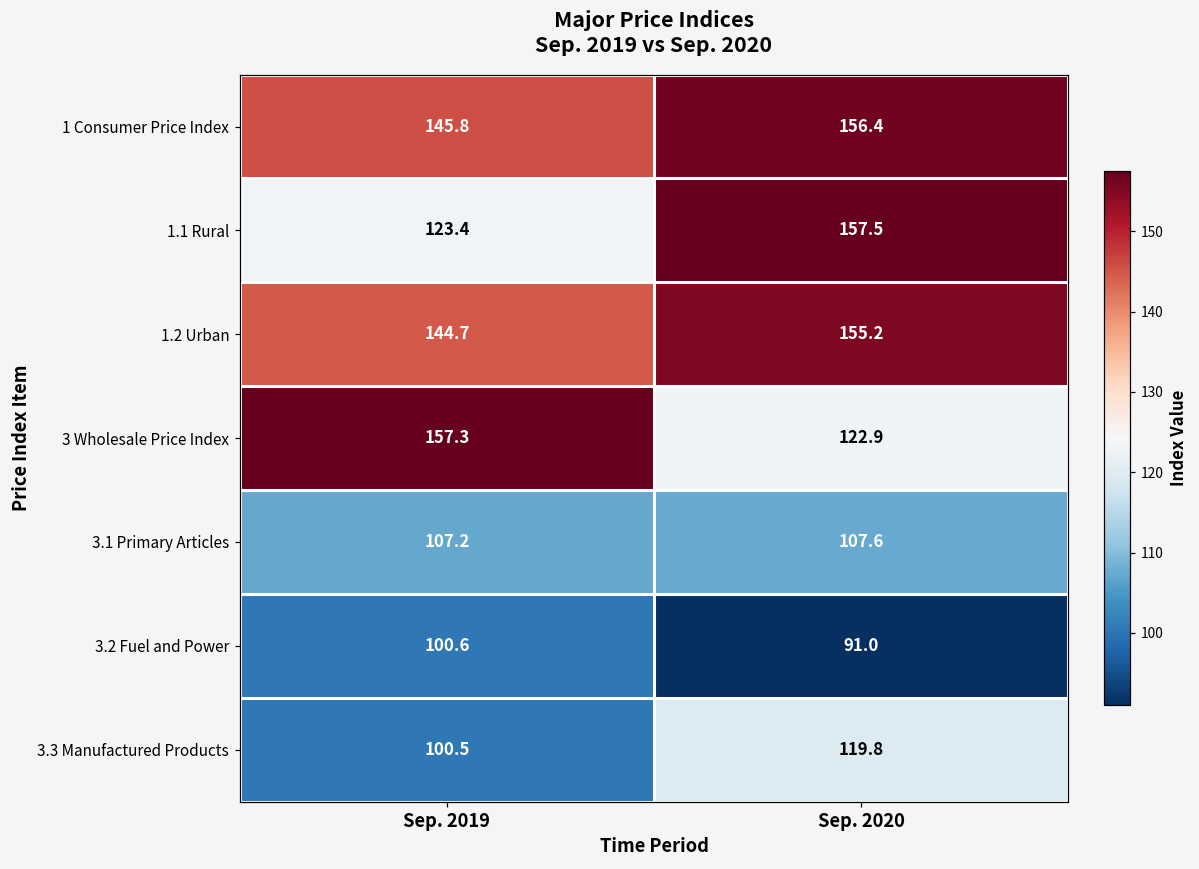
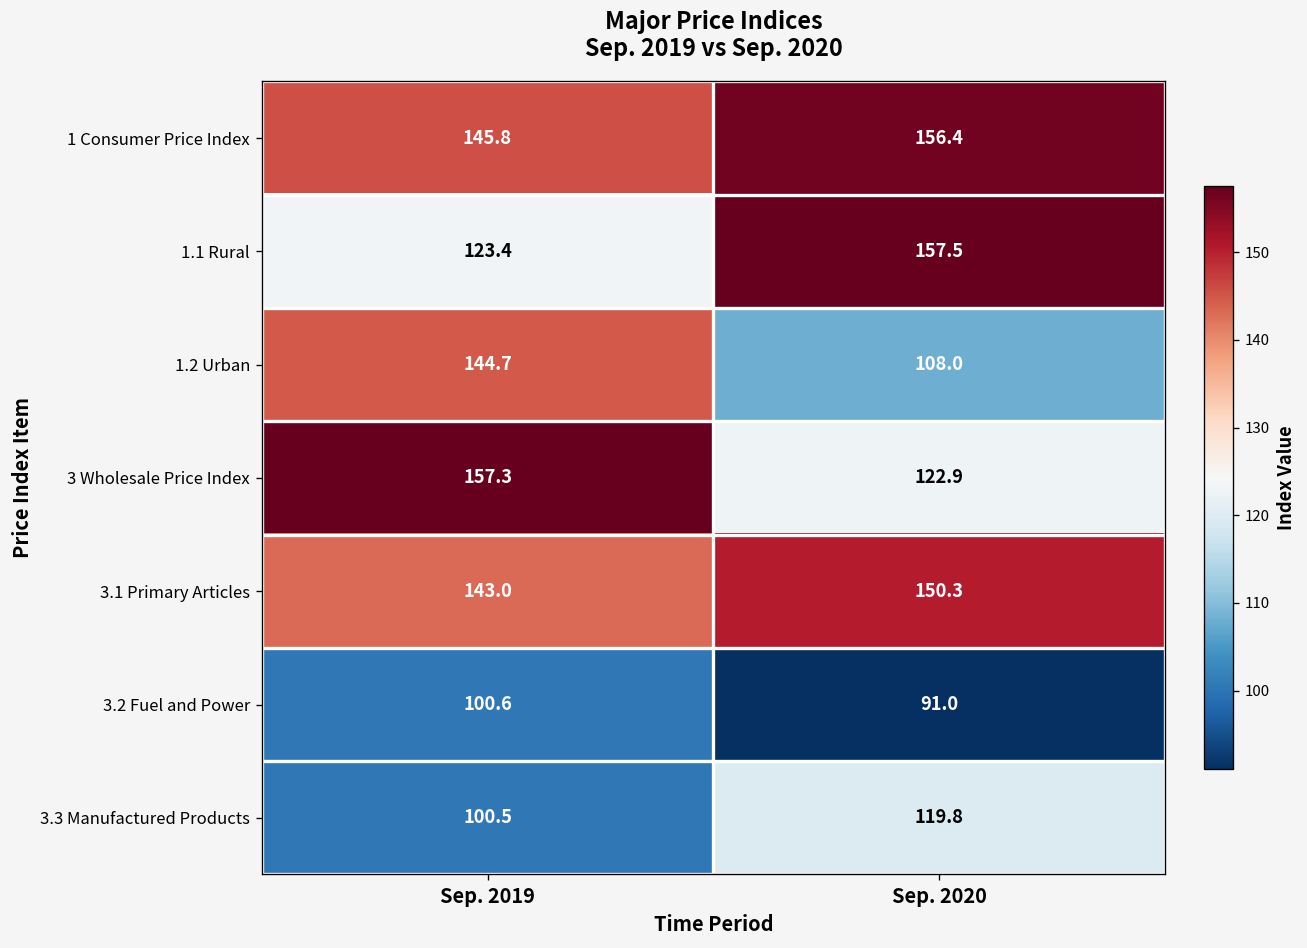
  {
    "1 Consumer Price Index": {
      "Sep. 2019": 145.8,
      "Sep. 2020": 156.4
    },
    "1.1 Rural": {
      "Sep. 2019": 123.4,
      "Sep. 2020": 157.5
    },
    "1.2 Urban": {
      "Sep. 2019": 144.7,
-     "Sep. 2020": 155.2
+     "Sep. 2020": 108.0
    },
    "3 Wholesale Price Index": {
      "Sep. 2019": 157.3,
      "Sep. 2020": 122.9
    },
    "3.1 Primary Articles": {
-     "Sep. 2019": 107.2,
-     "Sep. 2020": 107.6
+     "Sep. 2019": 143.0,
+     "Sep. 2020": 150.3
    },
    "3.2 Fuel and Power": {
      "Sep. 2019": 100.6,
      "Sep. 2020": 91.0
    },
    "3.3 Manufactured Products": {
      "Sep. 2019": 100.5,
      "Sep. 2020": 119.8
    }
  }
